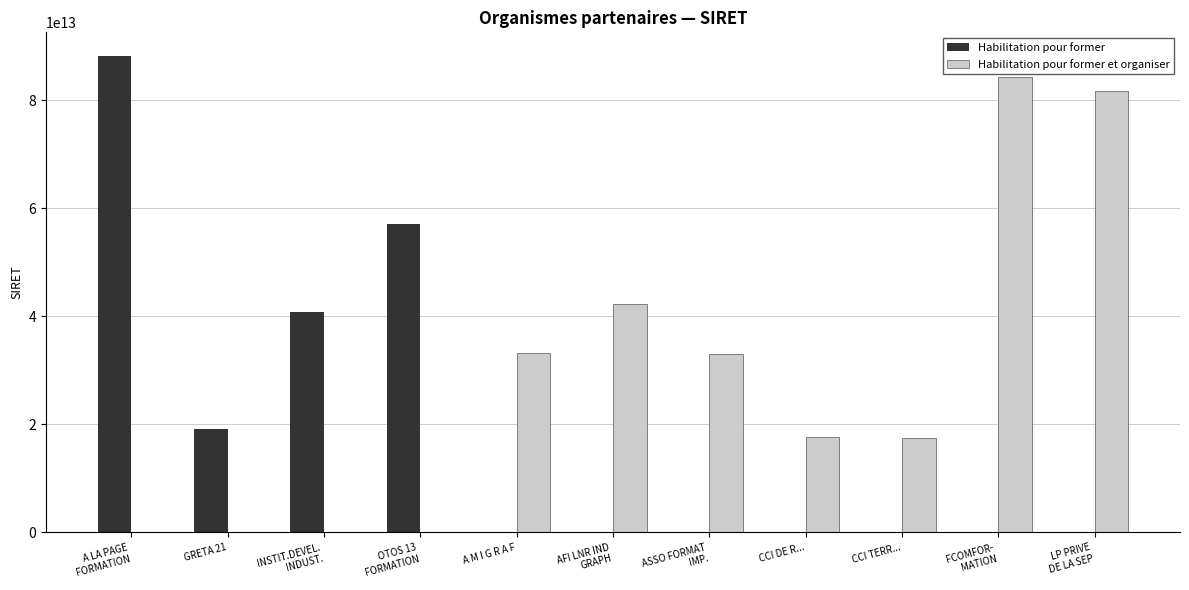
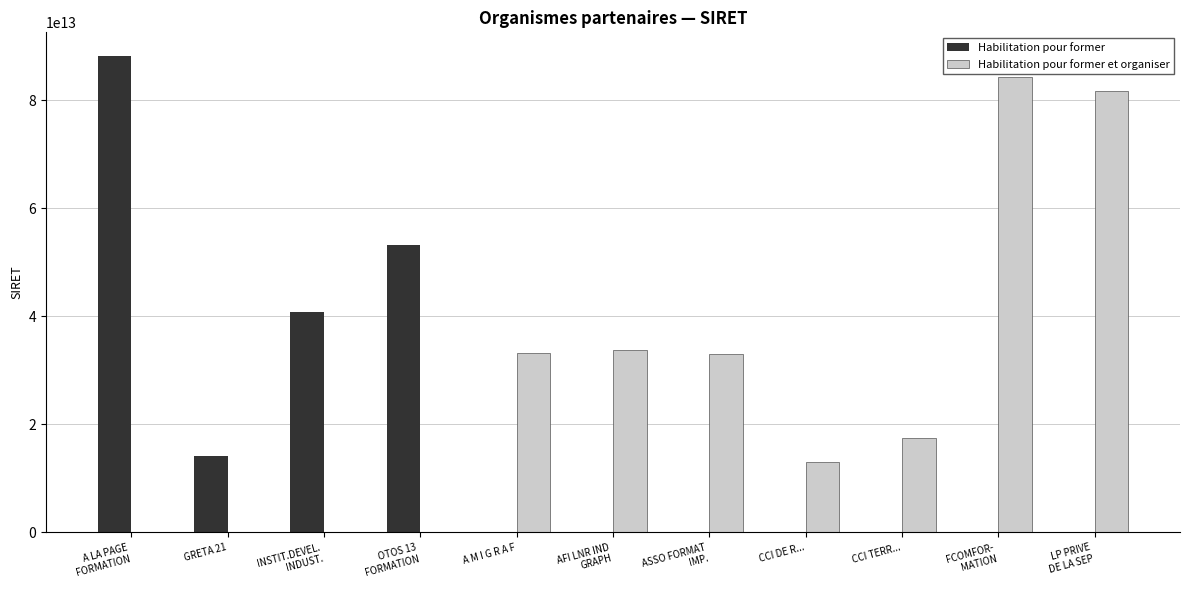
  {
    "Habilitation pour former": {
      "A LA PAGE FORMATION": 88000000000000,
-     "GRETA 21": 19000000000000,
+     "GRETA 21": 14000000000000,
      "INSTIT.DEVEL. INDUST.": 41000000000000,
-     "OTOS 13 FORMATION": 57000000000000,
+     "OTOS 13 FORMATION": 53000000000000,
      "A M I G R A F": 0,
      "AFI LNR IND GRAPH": 0,
      "ASSO FORMAT IMP.": 0,
      "CCI DE R...": 0,
      "CCI TERR...": 0,
      "FCOMFOR- MATION": 0,
      "LP PRIVE DE LA SEP": 0
    },
    "Habilitation pour former et organiser": {
      "A LA PAGE FORMATION": 0,
      "GRETA 21": 0,
      "INSTIT.DEVEL. INDUST.": 0,
      "OTOS 13 FORMATION": 0,
      "A M I G R A F": 33000000000000,
-     "AFI LNR IND GRAPH": 42000000000000,
+     "AFI LNR IND GRAPH": 34000000000000,
      "ASSO FORMAT IMP.": 33000000000000,
-     "CCI DE R...": 18000000000000,
+     "CCI DE R...": 13000000000000,
      "CCI TERR...": 17000000000000,
      "FCOMFOR- MATION": 84000000000000,
      "LP PRIVE DE LA SEP": 82000000000000
    }
  }
